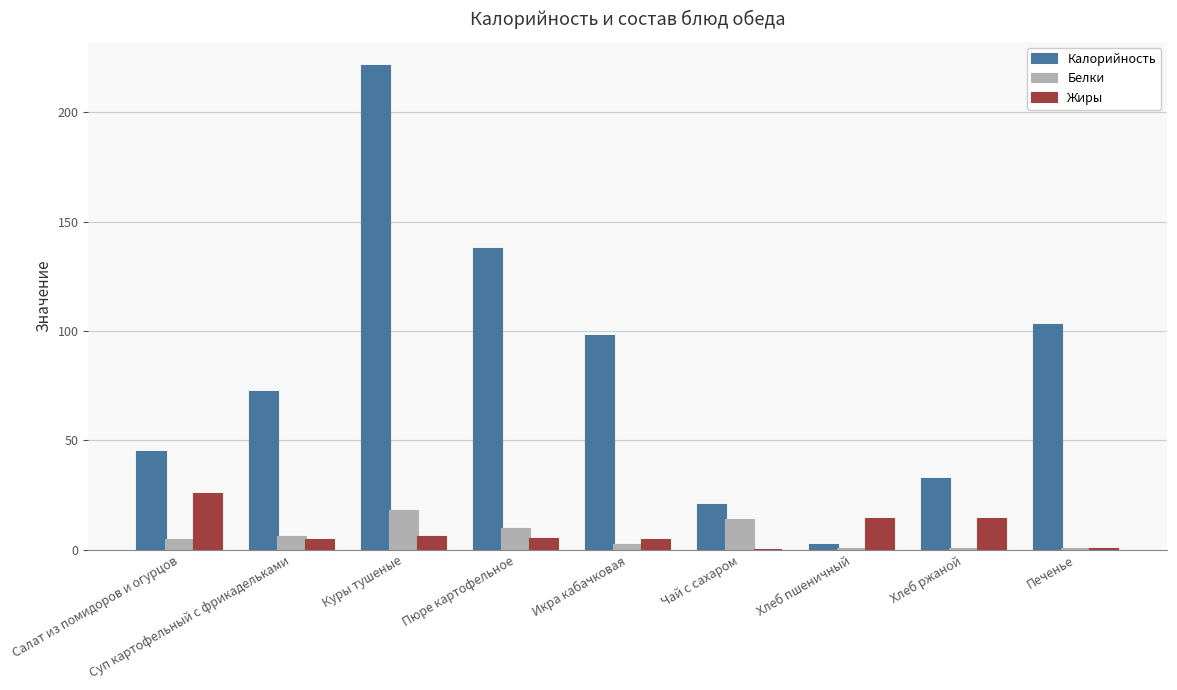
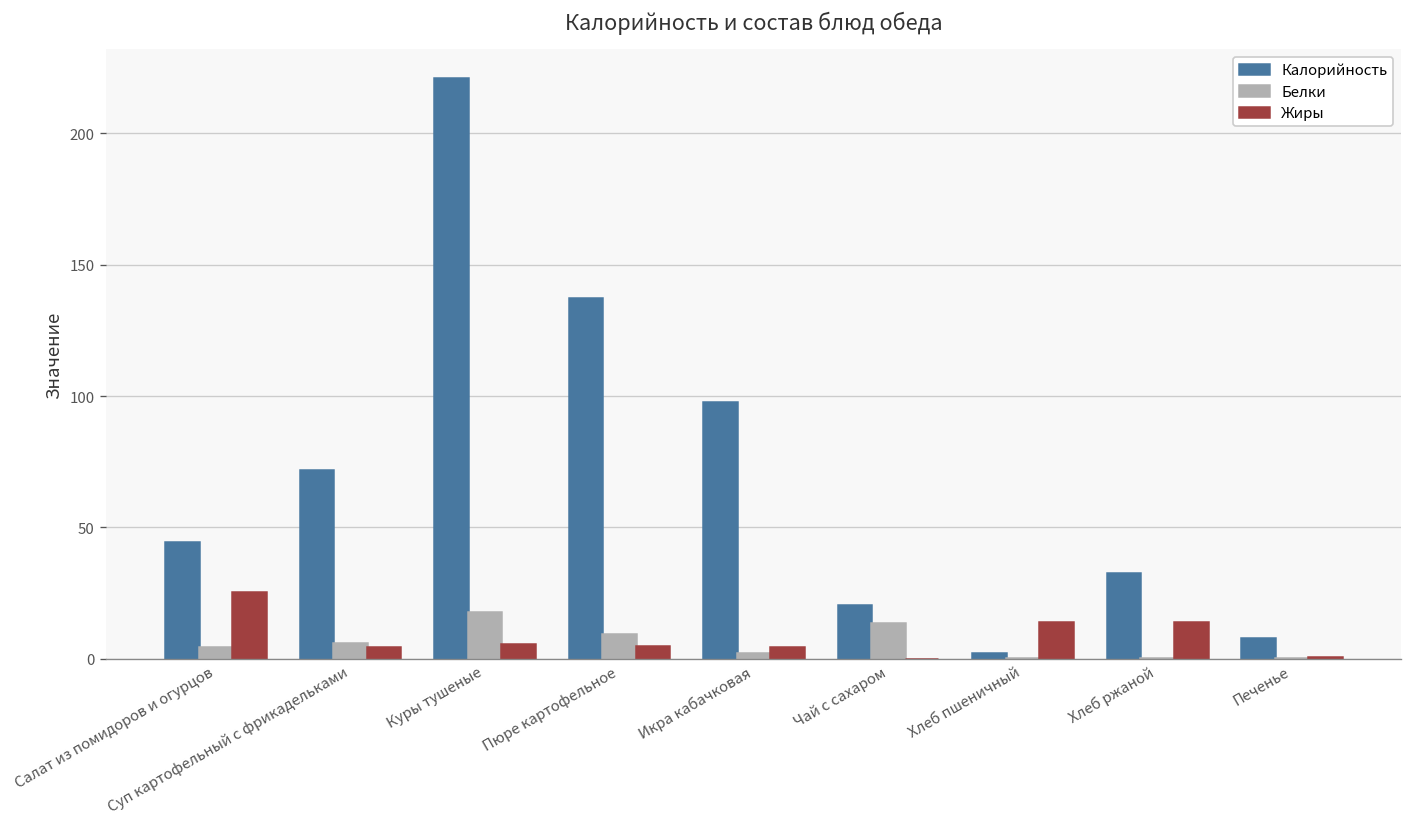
  {
    "Калорийность": {
      "Салат из помидоров и огурцов": 45,
      "Суп картофельный с фрикадельками": 72,
      "Куры тушеные": 221,
      "Пюре картофельное": 137,
      "Икра кабачковая": 98,
      "Чай с сахаром": 20,
      "Хлеб пшеничный": 2,
      "Хлеб ржаной": 32,
-     "Печенье": 103
+     "Печенье": 8
    },
    "Белки": {
      "Салат из помидоров и огурцов": 4,
      "Суп картофельный с фрикадельками": 6,
      "Куры тушеные": 18,
      "Пюре картофельное": 10,
      "Икра кабачковая": 2,
      "Чай с сахаром": 14
    },
    "Жиры": {
      "Салат из помидоров и огурцов": 25,
      "Суп картофельный с фрикадельками": 5,
      "Куры тушеные": 6,
      "Пюре картофельное": 5,
      "Икра кабачковая": 5,
      "Чай с сахаром": 0,
      "Хлеб пшеничный": 14,
      "Хлеб ржаной": 14
    }
  }
